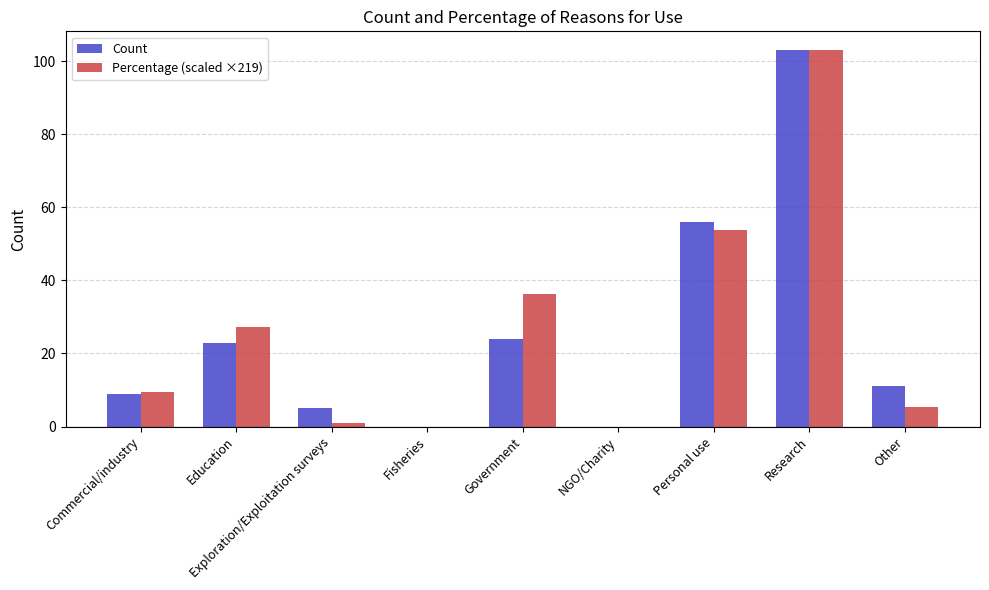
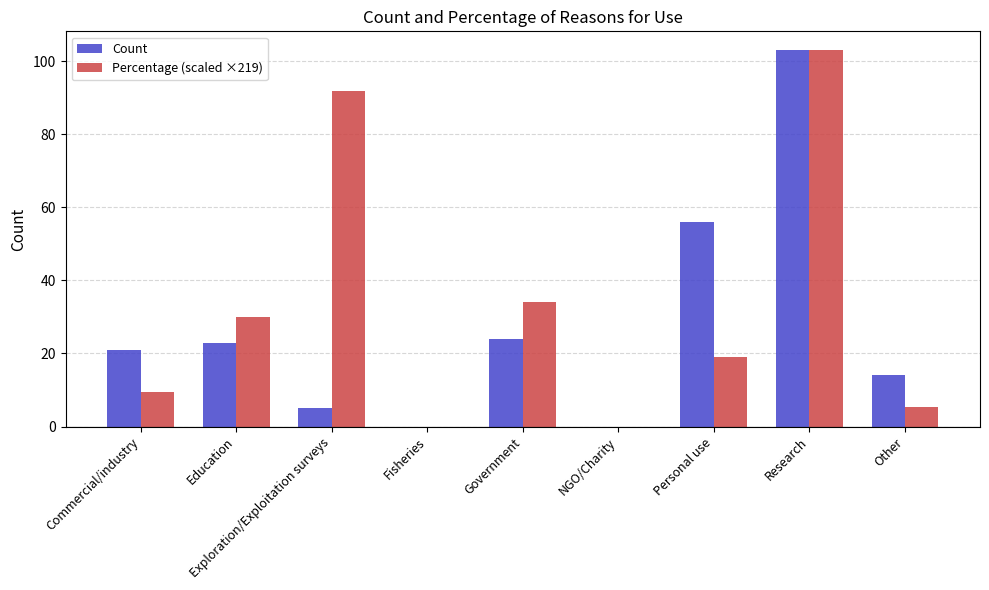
  {
    "Count": {
-     "Commercial/industry": 9,
+     "Commercial/industry": 21,
      "Education": 23,
      "Exploration/Exploitation surveys": 5,
      "Fisheries": 0,
      "Government": 24,
      "NGO/Charity": 0,
      "Personal use": 56,
      "Research": 103,
-     "Other": 11
+     "Other": 14
    },
    "Percentage (scaled ×219)": {
      "Commercial/industry": 9,
-     "Education": 27,
-     "Exploration/Exploitation surveys": 1,
+     "Education": 30,
+     "Exploration/Exploitation surveys": 92,
      "Fisheries": 0,
-     "Government": 36,
+     "Government": 34,
      "NGO/Charity": 0,
-     "Personal use": 54,
+     "Personal use": 19,
      "Research": 103,
      "Other": 5
    }
  }
